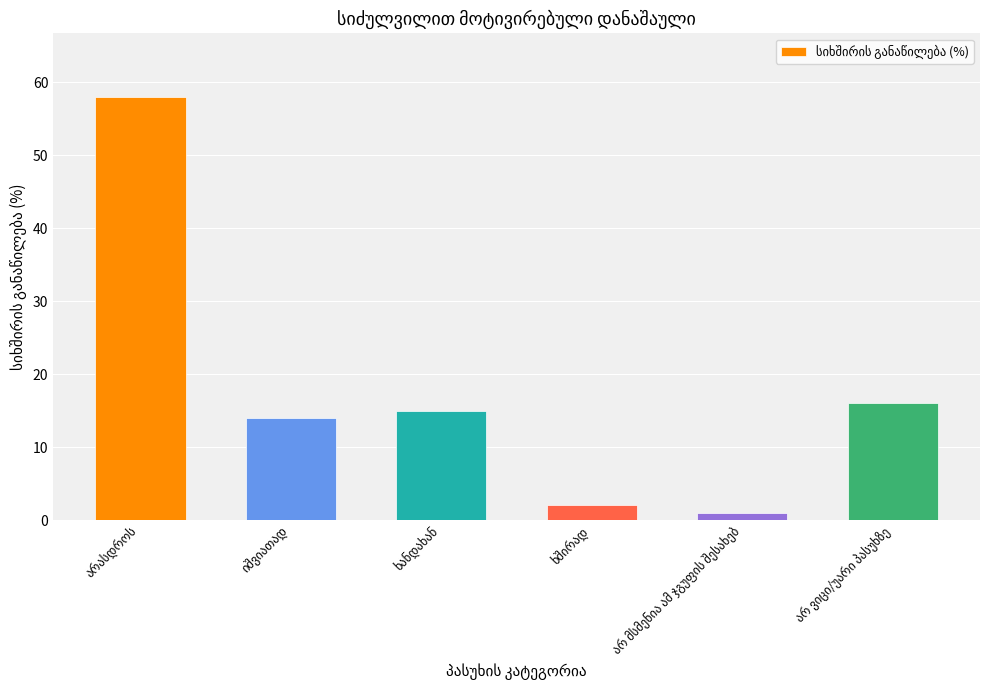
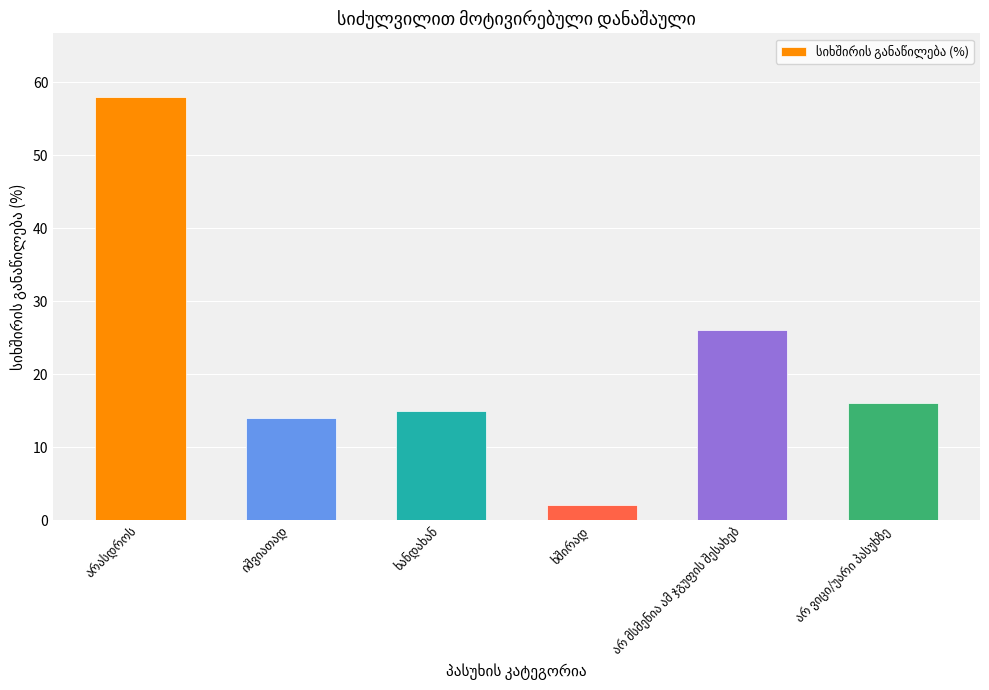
  {
    "არასდროს": 58,
    "იშვიათად": 14,
    "ხანდახან": 15,
    "ხშირად": 2,
-   "არ მსმენია ამ ჯგუფის შესახებ": 1,
+   "არ მსმენია ამ ჯგუფის შესახებ": 26,
    "არ ვიცი/უარი პასუხზე": 16
  }
